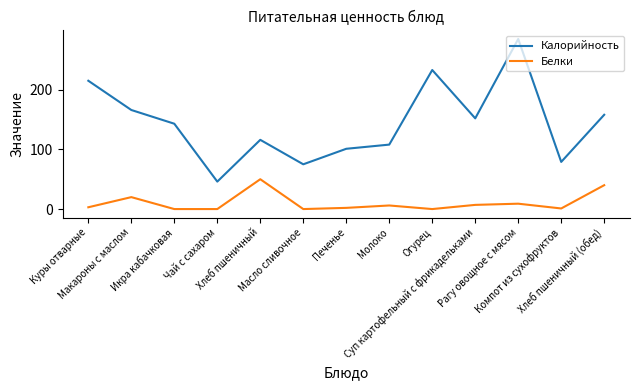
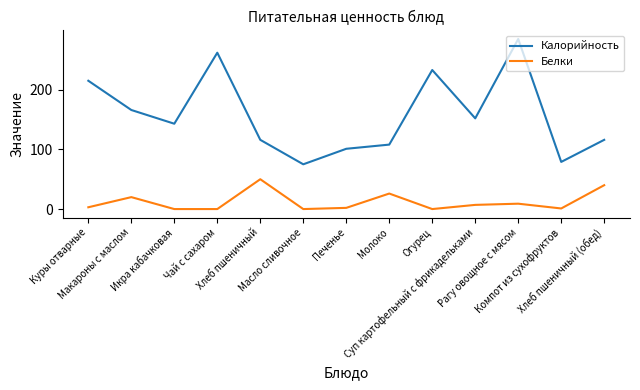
  {
    "Калорийность": {
      "Куры отварные": 220,
      "Макароны с маслом": 170,
      "Икра кабачковая": 140,
-     "Чай с сахаром": 50,
+     "Чай с сахаром": 260,
      "Хлеб пшеничный": 120,
      "Масло сливочное": 80,
      "Печенье": 100,
      "Молоко": 110,
      "Огурец": 230,
      "Суп картофельный с фрикадельками": 150,
      "Компот из сухофруктов": 80,
-     "Хлеб пшеничный (обед)": 160
+     "Хлеб пшеничный (обед)": 120
    },
    "Белки": {
      "Куры отварные": 0,
      "Макароны с маслом": 20,
      "Икра кабачковая": 0,
      "Чай с сахаром": 0,
      "Хлеб пшеничный": 50,
      "Масло сливочное": 0,
      "Печенье": 0,
-     "Молоко": 10,
+     "Молоко": 30,
      "Огурец": 0,
      "Суп картофельный с фрикадельками": 10,
      "Рагу овощное с мясом": 10,
      "Компот из сухофруктов": 0,
      "Хлеб пшеничный (обед)": 40
    }
  }
